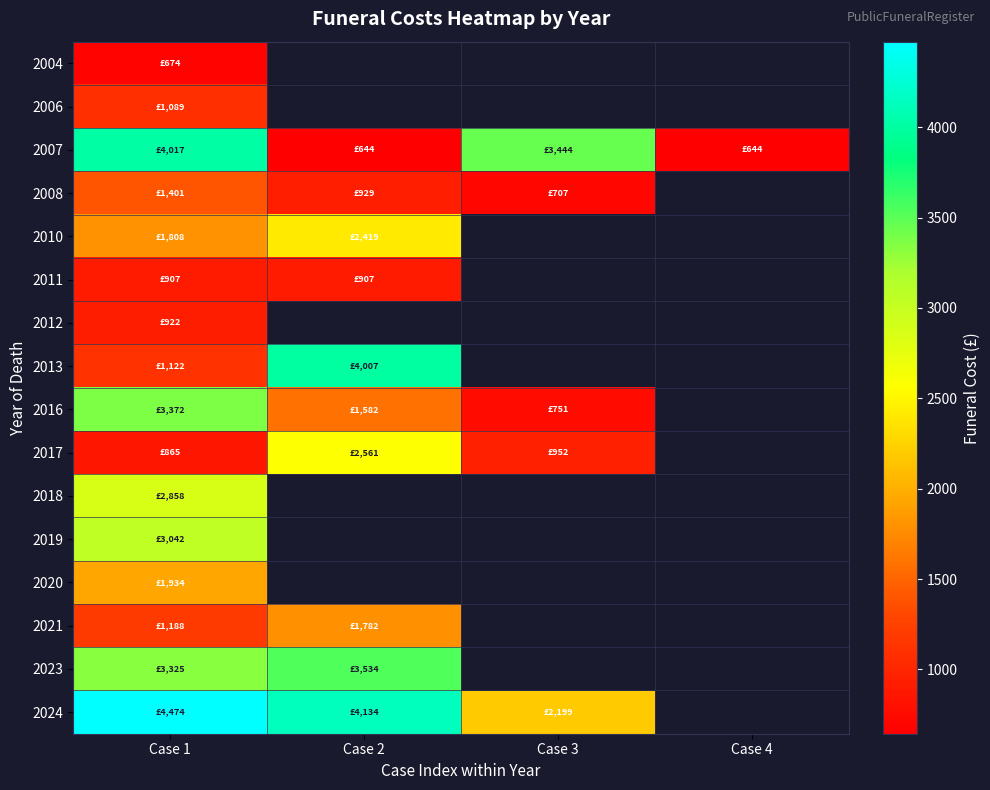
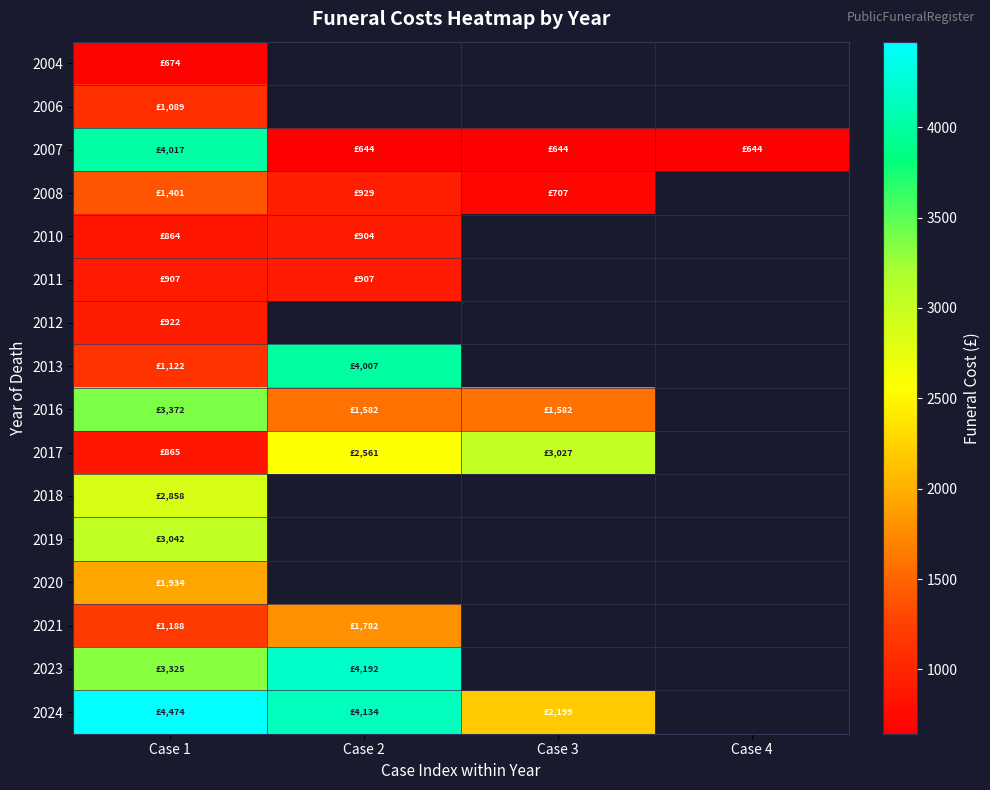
  {
    "2004": {
      "Case 1": "£674"
    },
    "2006": {
      "Case 1": "£1,089"
    },
    "2007": {
      "Case 1": "£4,017",
      "Case 2": "£644",
-     "Case 3": "£3,444",
+     "Case 3": "£644",
      "Case 4": "£644"
    },
    "2008": {
      "Case 1": "£1,401",
      "Case 2": "£929",
      "Case 3": "£707"
    },
    "2010": {
-     "Case 1": "£1,808",
-     "Case 2": "£2,419"
+     "Case 1": "£864",
+     "Case 2": "£904"
    },
    "2011": {
      "Case 1": "£907",
      "Case 2": "£907"
    },
    "2012": {
      "Case 1": "£922"
    },
    "2013": {
      "Case 1": "£1,122",
      "Case 2": "£4,007"
    },
    "2016": {
      "Case 1": "£3,372",
      "Case 2": "£1,582",
-     "Case 3": "£751"
+     "Case 3": "£1,582"
    },
    "2017": {
      "Case 1": "£865",
      "Case 2": "£2,561",
-     "Case 3": "£952"
+     "Case 3": "£3,027"
    },
    "2018": {
      "Case 1": "£2,858"
    },
    "2019": {
      "Case 1": "£3,042"
    },
    "2020": {
      "Case 1": "£1,934"
    },
    "2021": {
      "Case 1": "£1,188",
      "Case 2": "£1,782"
    },
    "2023": {
      "Case 1": "£3,325",
-     "Case 2": "£3,534"
+     "Case 2": "£4,192"
    },
    "2024": {
      "Case 1": "£4,474",
      "Case 2": "£4,134",
      "Case 3": "£2,199"
    }
  }
